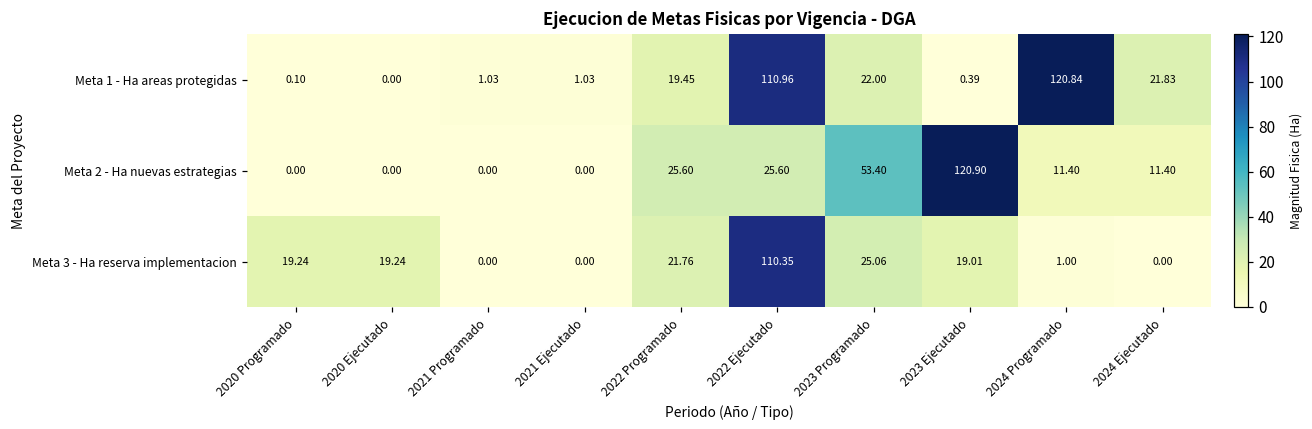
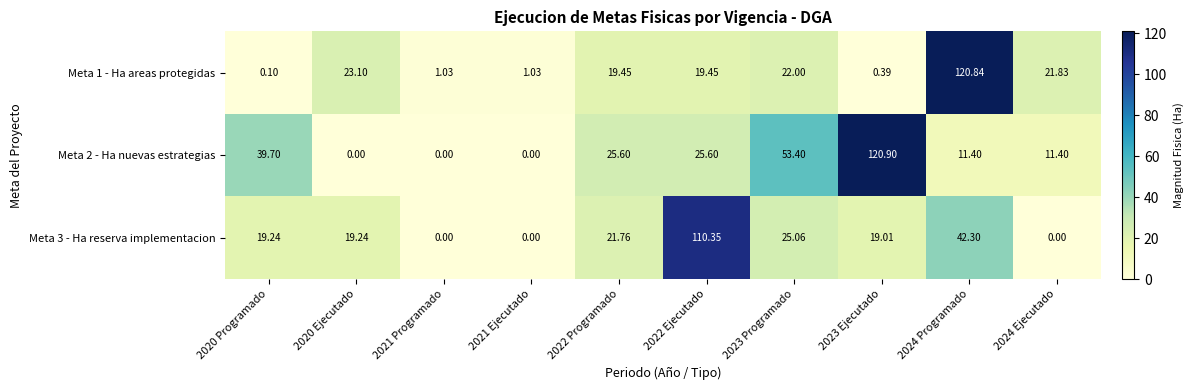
  {
    "Meta 1 - Ha areas protegidas": {
      "2020 Programado": 0.10,
-     "2020 Ejecutado": 0.00,
+     "2020 Ejecutado": 23.10,
      "2021 Programado": 1.03,
      "2021 Ejecutado": 1.03,
      "2022 Programado": 19.45,
-     "2022 Ejecutado": 110.96,
+     "2022 Ejecutado": 19.45,
      "2023 Programado": 22.00,
      "2023 Ejecutado": 0.39,
      "2024 Programado": 120.84,
      "2024 Ejecutado": 21.83
    },
    "Meta 2 - Ha nuevas estrategias": {
-     "2020 Programado": 0.00,
+     "2020 Programado": 39.70,
      "2020 Ejecutado": 0.00,
      "2021 Programado": 0.00,
      "2021 Ejecutado": 0.00,
      "2022 Programado": 25.60,
      "2022 Ejecutado": 25.60,
      "2023 Programado": 53.40,
      "2023 Ejecutado": 120.90,
      "2024 Programado": 11.40,
      "2024 Ejecutado": 11.40
    },
    "Meta 3 - Ha reserva implementacion": {
      "2020 Programado": 19.24,
      "2020 Ejecutado": 19.24,
      "2021 Programado": 0.00,
      "2021 Ejecutado": 0.00,
      "2022 Programado": 21.76,
      "2022 Ejecutado": 110.35,
      "2023 Programado": 25.06,
      "2023 Ejecutado": 19.01,
-     "2024 Programado": 1.00,
+     "2024 Programado": 42.30,
      "2024 Ejecutado": 0.00
    }
  }
